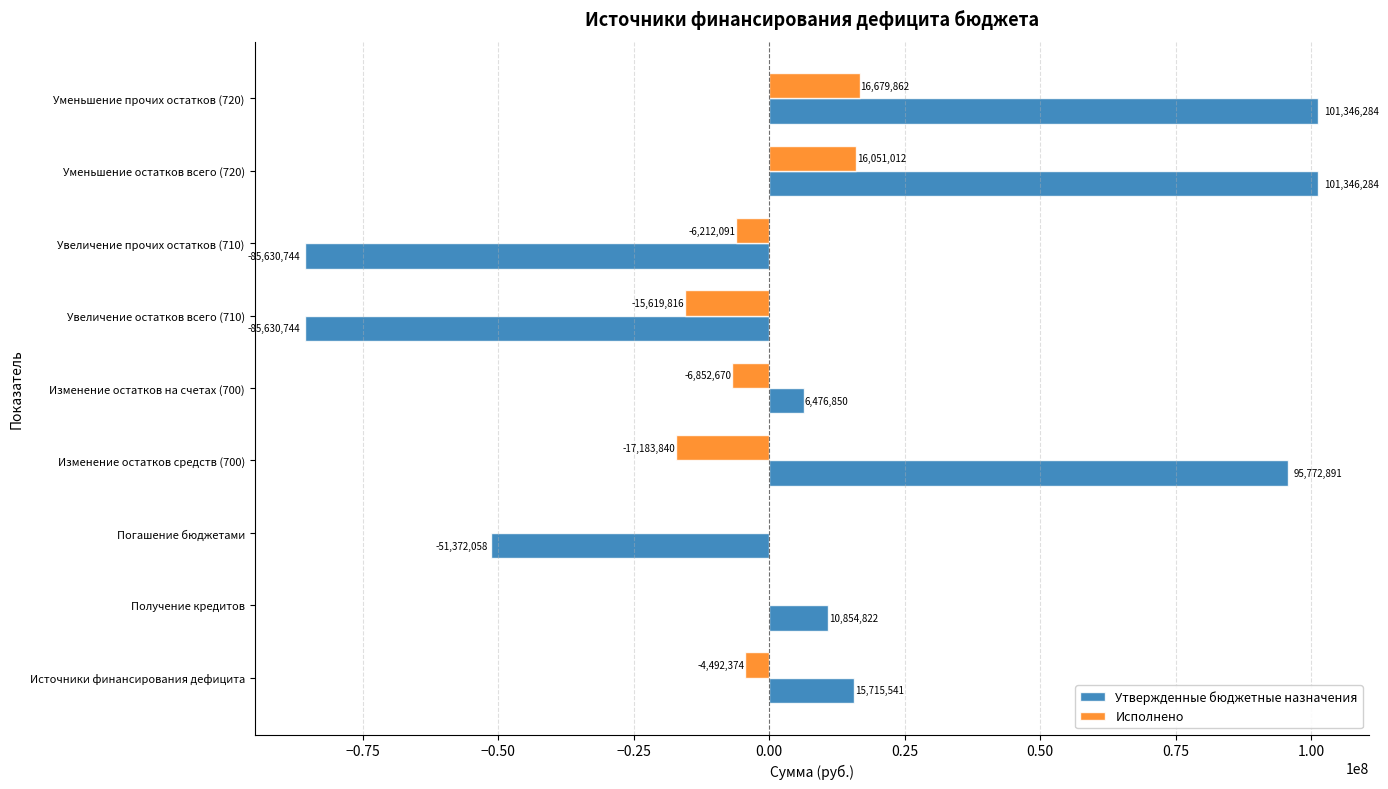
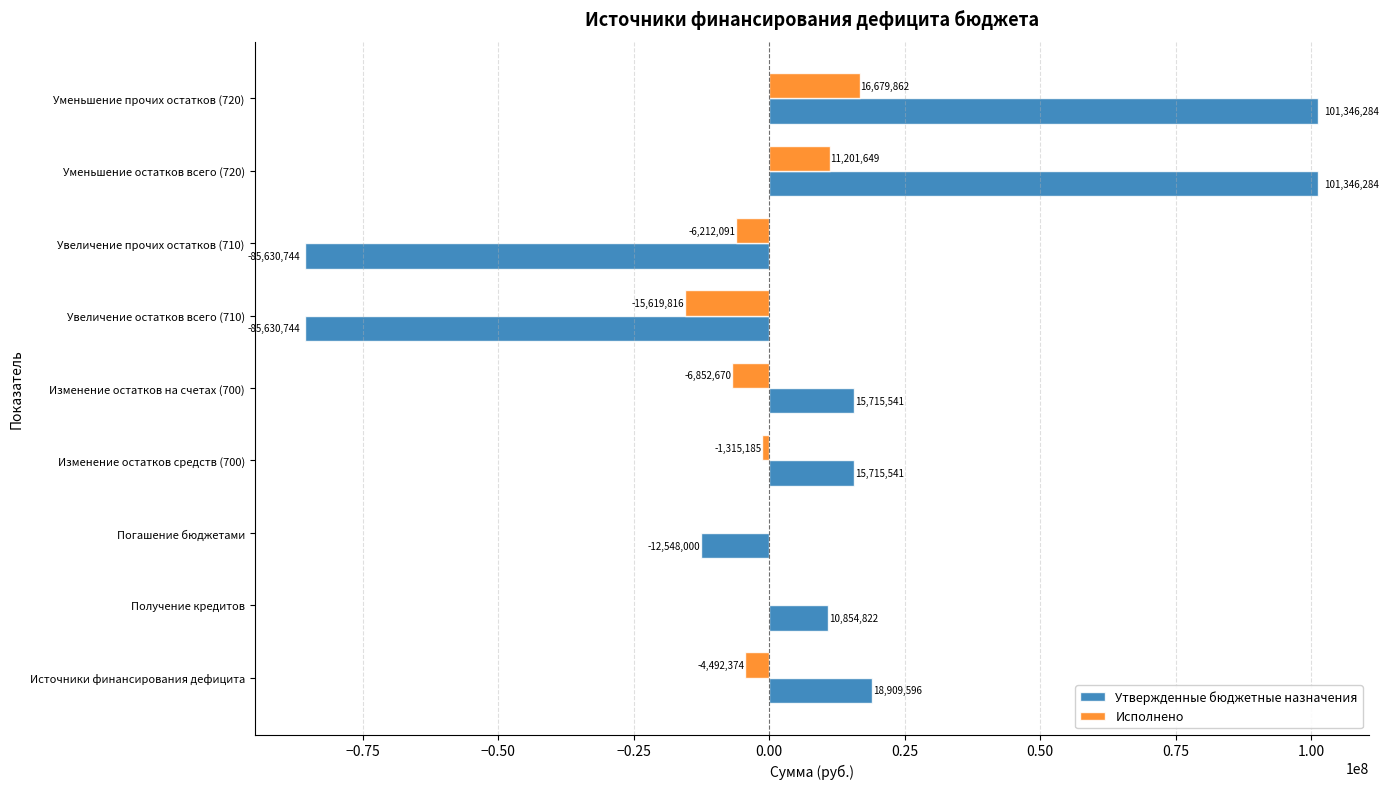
  {
    "Утвержденные бюджетные назначения": {
      "Уменьшение прочих остатков (720)": "101,346,284",
      "Уменьшение остатков всего (720)": "101,346,284",
      "Увеличение прочих остатков (710)": "-85,630,744",
      "Увеличение остатков всего (710)": "-85,630,744",
-     "Изменение остатков на счетах (700)": "6,476,850",
-     "Изменение остатков средств (700)": "95,772,891",
-     "Погашение бюджетами": "-51,372,058",
+     "Изменение остатков на счетах (700)": "15,715,541",
+     "Изменение остатков средств (700)": "15,715,541",
+     "Погашение бюджетами": "-12,548,000",
      "Получение кредитов": "10,854,822",
-     "Источники финансирования дефицита": "15,715,541"
+     "Источники финансирования дефицита": "18,909,596"
    },
    "Исполнено": {
      "Уменьшение прочих остатков (720)": "16,679,862",
-     "Уменьшение остатков всего (720)": "16,051,012",
+     "Уменьшение остатков всего (720)": "11,201,649",
      "Увеличение прочих остатков (710)": "-6,212,091",
      "Увеличение остатков всего (710)": "-15,619,816",
      "Изменение остатков на счетах (700)": "-6,852,670",
-     "Изменение остатков средств (700)": "-17,183,840",
+     "Изменение остатков средств (700)": "-1,315,185",
      "Источники финансирования дефицита": "-4,492,374"
    }
  }
